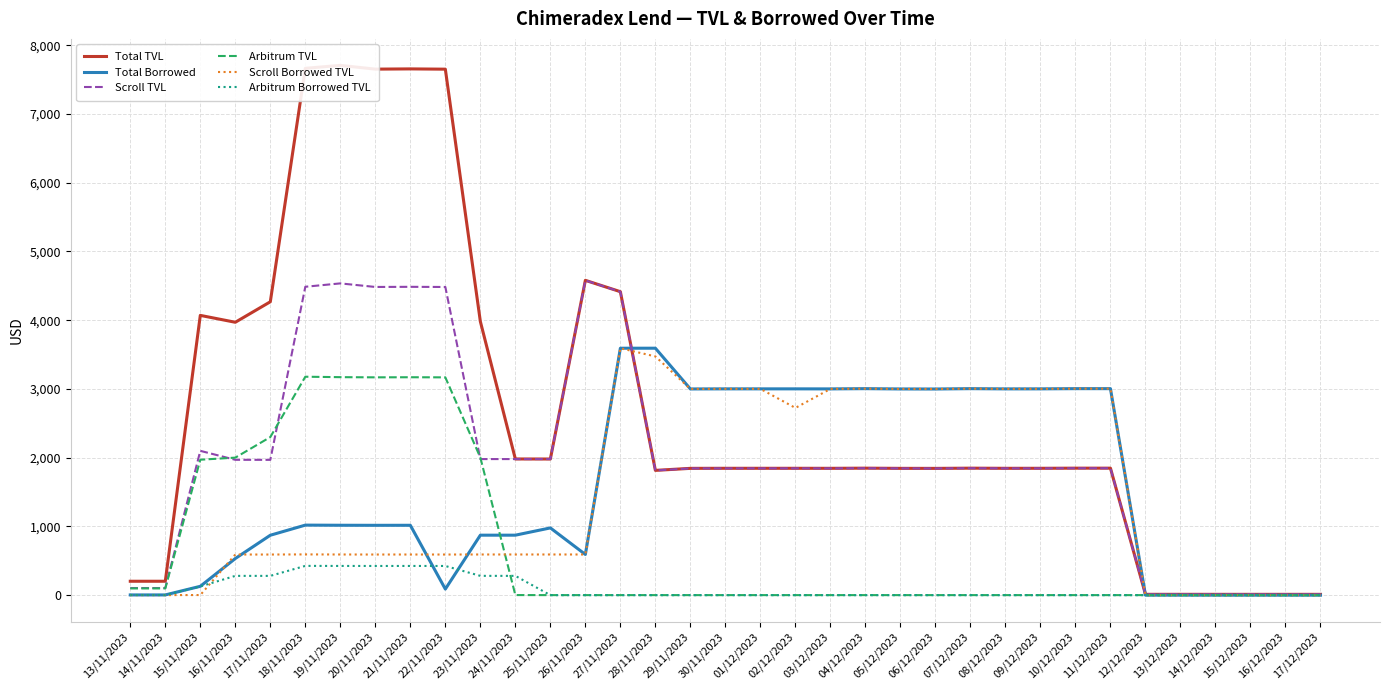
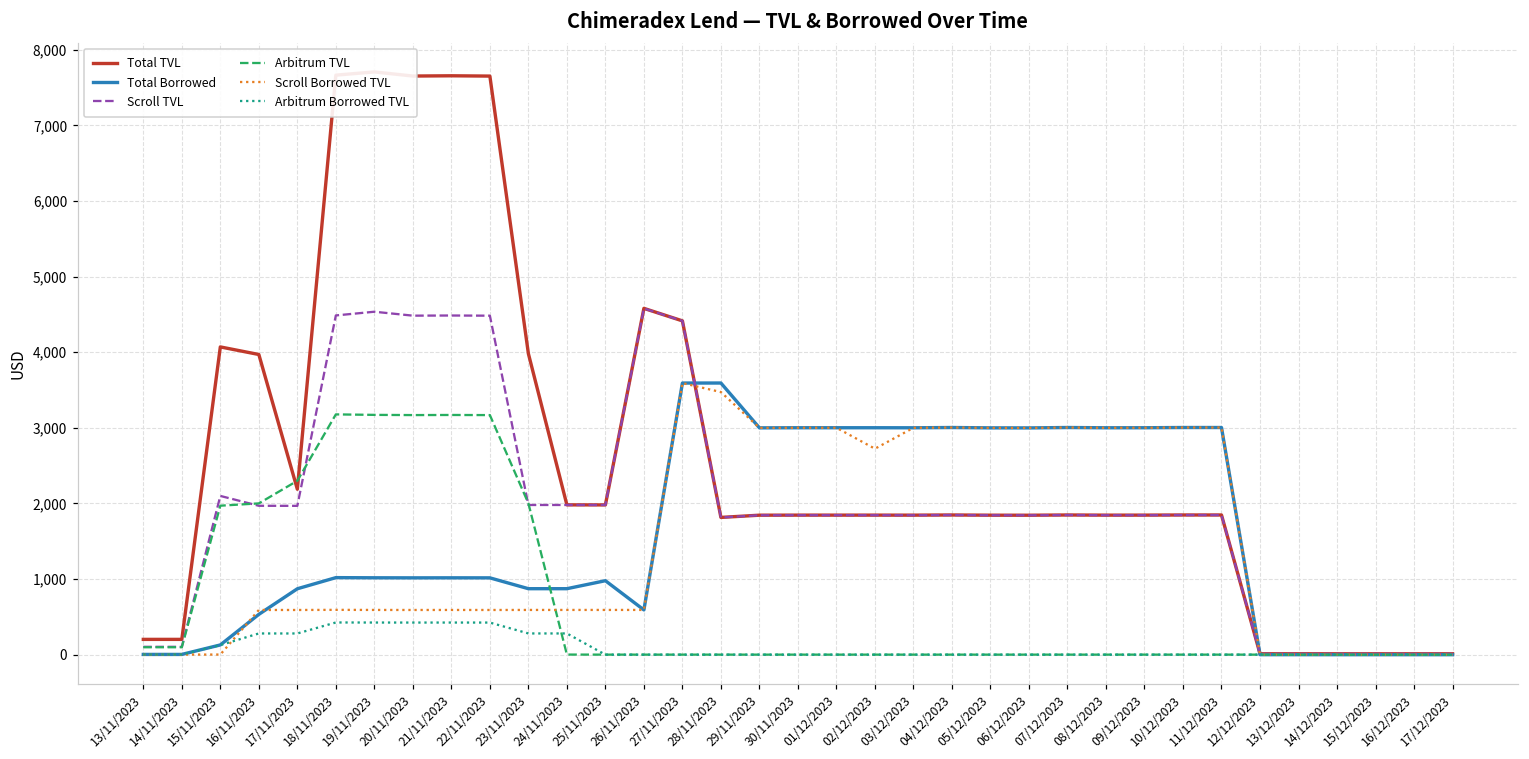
  {
    "Total TVL": {
      "13/11/2023": "200",
      "14/11/2023": "200",
      "15/11/2023": "4,100",
      "16/11/2023": "4,000",
-     "17/11/2023": "4,300",
+     "17/11/2023": "2,200",
      "21/11/2023": "7,700",
      "22/11/2023": "7,700",
      "23/11/2023": "4,000"
    },
    "Total Borrowed": {
      "16/11/2023": "500",
      "17/11/2023": "900",
      "18/11/2023": "1,000",
      "19/11/2023": "1,000",
      "20/11/2023": "1,000",
      "21/11/2023": "1,000",
-     "22/11/2023": "100",
+     "22/11/2023": "1,000",
      "23/11/2023": "900",
      "24/11/2023": "900",
      "25/11/2023": "1,000",
      "28/11/2023": "3,600",
      "02/12/2023": "3,000"
    },
    "Scroll TVL": {
      "15/11/2023": "2,100",
      "17/11/2023": "2,000",
      "18/11/2023": "4,500",
      "19/11/2023": "4,500",
      "20/11/2023": "4,500",
      "21/11/2023": "4,500",
      "22/11/2023": "4,500"
    },
    "Scroll Borrowed TVL": {
      "15/11/2023": "0",
      "16/11/2023": "600",
      "17/11/2023": "600",
      "18/11/2023": "600",
      "19/11/2023": "600",
      "20/11/2023": "600",
      "21/11/2023": "600",
      "22/11/2023": "600",
      "23/11/2023": "600",
      "24/11/2023": "600",
      "25/11/2023": "600",
      "28/11/2023": "3,500",
      "02/12/2023": "2,700"
    }
  }
